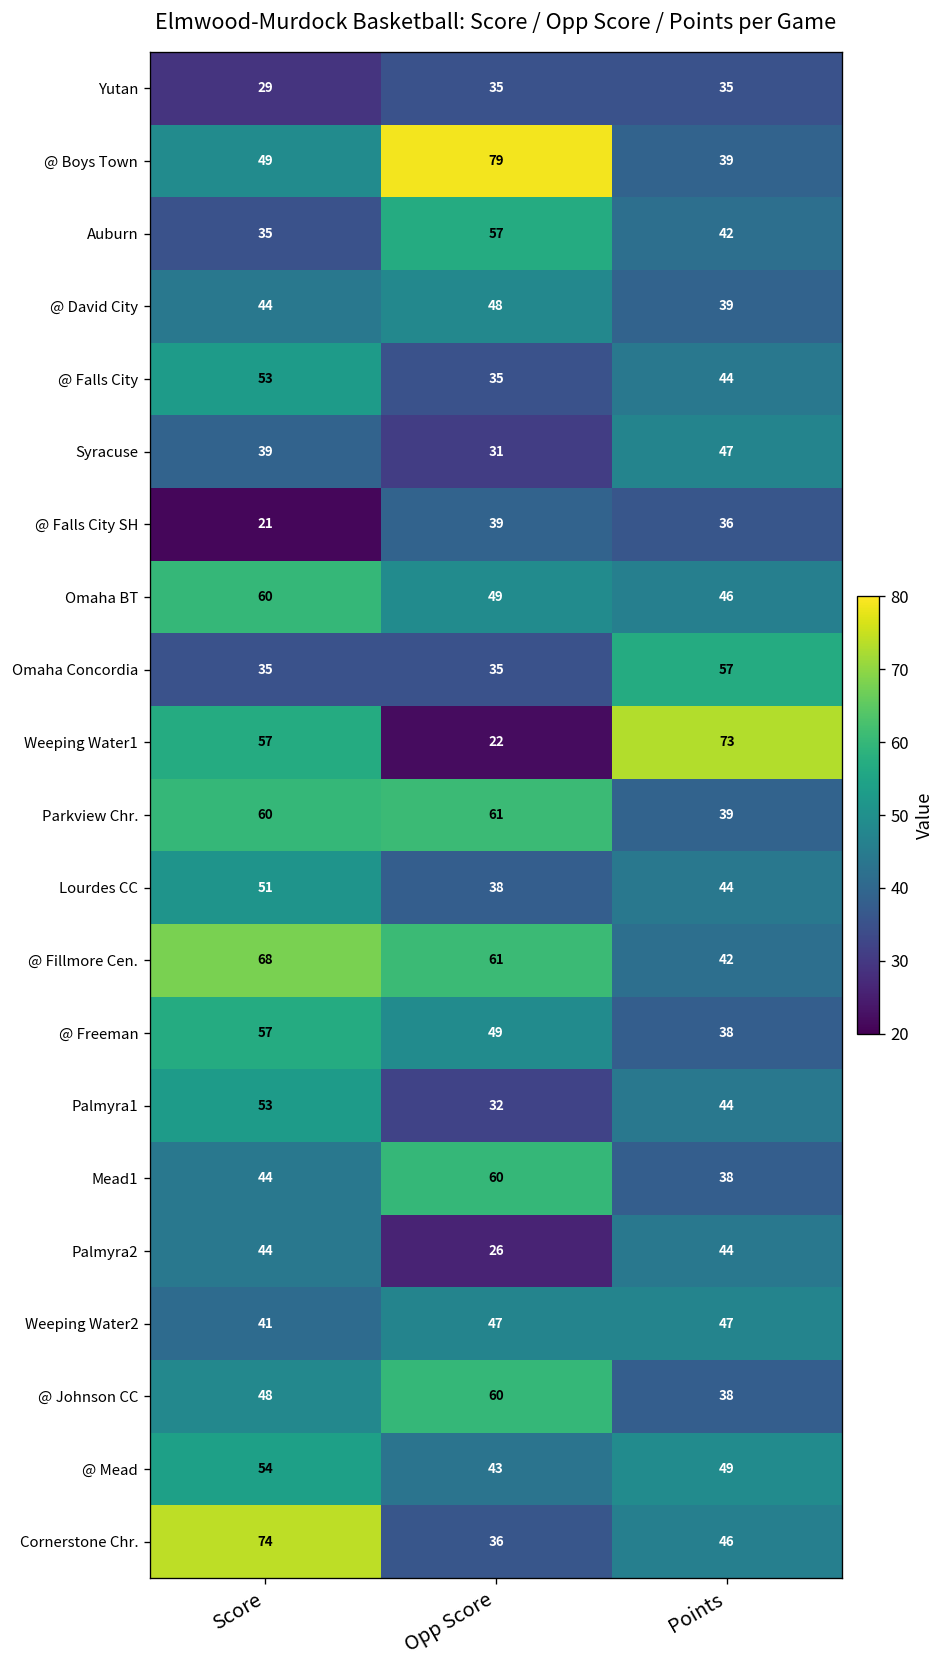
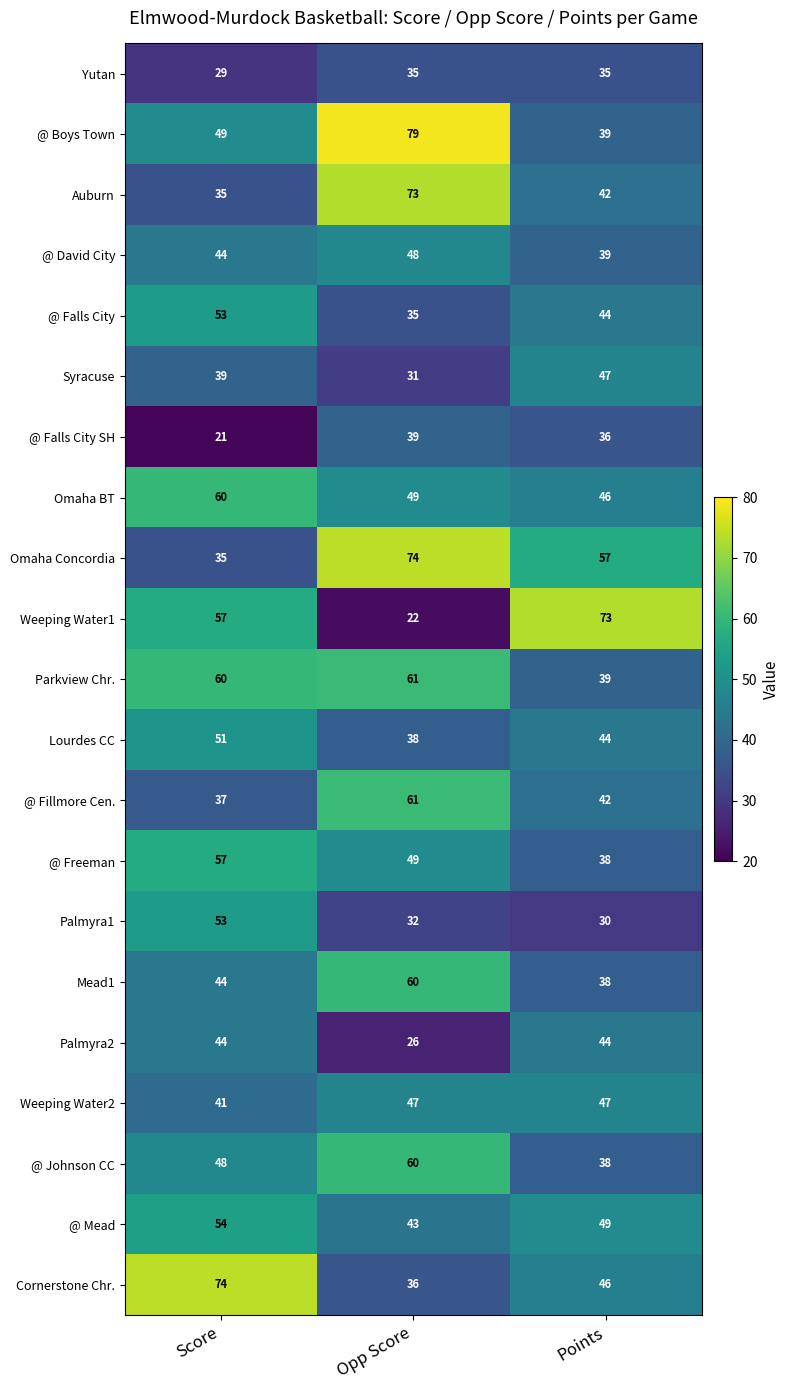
  {
    "Yutan": {
      "Score": 29,
      "Opp Score": 35,
      "Points": 35
    },
    "@ Boys Town": {
      "Score": 49,
      "Opp Score": 79,
      "Points": 39
    },
    "Auburn": {
      "Score": 35,
-     "Opp Score": 57,
+     "Opp Score": 73,
      "Points": 42
    },
    "@ David City": {
      "Score": 44,
      "Opp Score": 48,
      "Points": 39
    },
    "@ Falls City": {
      "Score": 53,
      "Opp Score": 35,
      "Points": 44
    },
    "Syracuse": {
      "Score": 39,
      "Opp Score": 31,
      "Points": 47
    },
    "@ Falls City SH": {
      "Score": 21,
      "Opp Score": 39,
      "Points": 36
    },
    "Omaha BT": {
      "Score": 60,
      "Opp Score": 49,
      "Points": 46
    },
    "Omaha Concordia": {
      "Score": 35,
-     "Opp Score": 35,
+     "Opp Score": 74,
      "Points": 57
    },
    "Weeping Water1": {
      "Score": 57,
      "Opp Score": 22,
      "Points": 73
    },
    "Parkview Chr.": {
      "Score": 60,
      "Opp Score": 61,
      "Points": 39
    },
    "Lourdes CC": {
      "Score": 51,
      "Opp Score": 38,
      "Points": 44
    },
    "@ Fillmore Cen.": {
-     "Score": 68,
+     "Score": 37,
      "Opp Score": 61,
      "Points": 42
    },
    "@ Freeman": {
      "Score": 57,
      "Opp Score": 49,
      "Points": 38
    },
    "Palmyra1": {
      "Score": 53,
      "Opp Score": 32,
-     "Points": 44
+     "Points": 30
    },
    "Mead1": {
      "Score": 44,
      "Opp Score": 60,
      "Points": 38
    },
    "Palmyra2": {
      "Score": 44,
      "Opp Score": 26,
      "Points": 44
    },
    "Weeping Water2": {
      "Score": 41,
      "Opp Score": 47,
      "Points": 47
    },
    "@ Johnson CC": {
      "Score": 48,
      "Opp Score": 60,
      "Points": 38
    },
    "@ Mead": {
      "Score": 54,
      "Opp Score": 43,
      "Points": 49
    },
    "Cornerstone Chr.": {
      "Score": 74,
      "Opp Score": 36,
      "Points": 46
    }
  }
